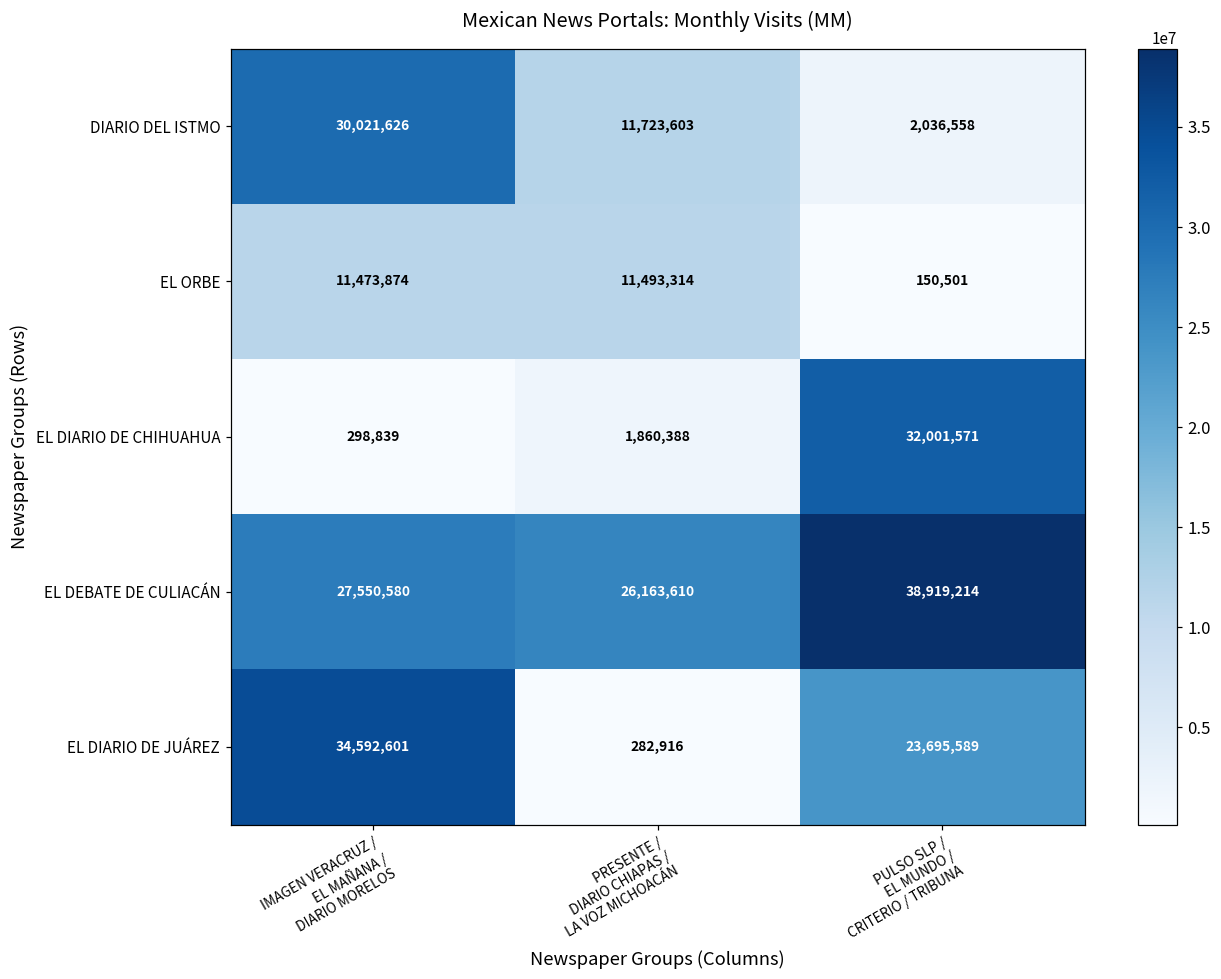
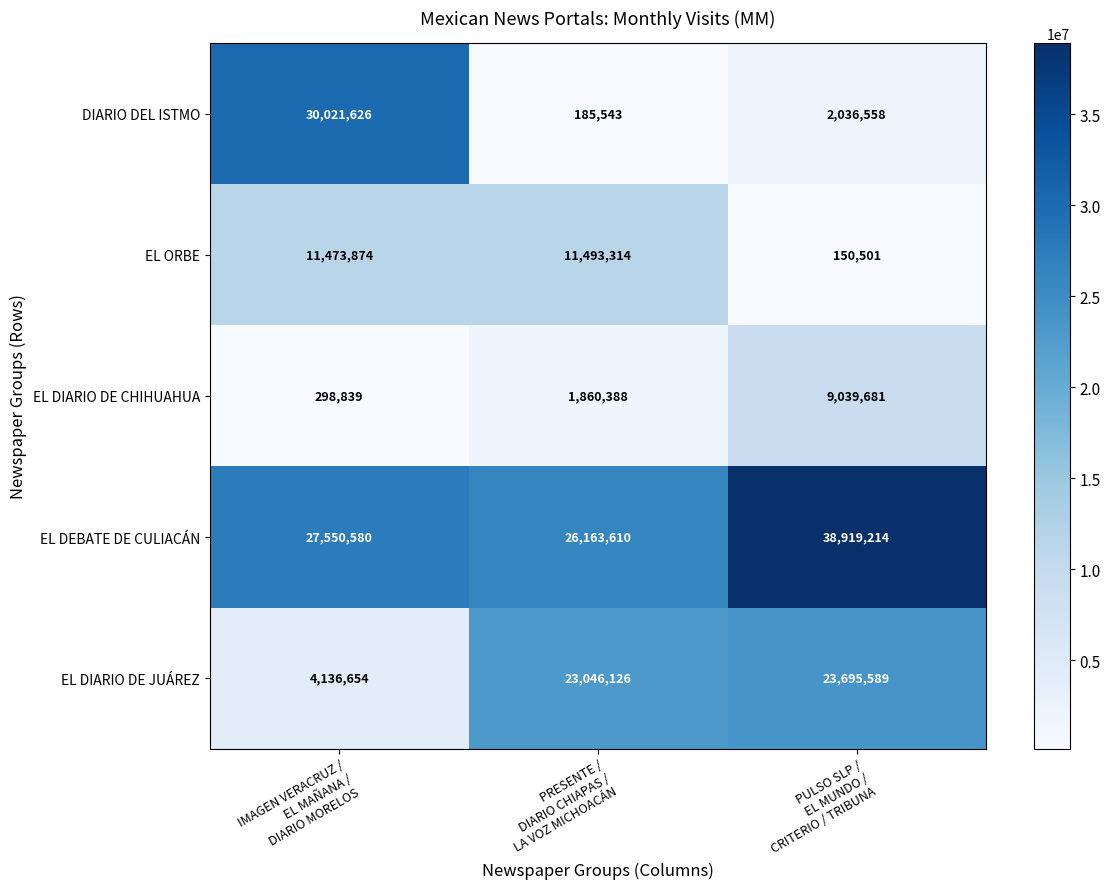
  {
    "DIARIO DEL ISTMO": {
      "IMAGEN VERACRUZ / EL MAÑANA / DIARIO MORELOS": "30,021,626",
-     "PRESENTE / DIARIO CHIAPAS / LA VOZ MICHOACÁN": "11,723,603",
+     "PRESENTE / DIARIO CHIAPAS / LA VOZ MICHOACÁN": "185,543",
      "PULSO SLP / EL MUNDO / CRITERIO / TRIBUNA": "2,036,558"
    },
    "EL ORBE": {
      "IMAGEN VERACRUZ / EL MAÑANA / DIARIO MORELOS": "11,473,874",
      "PRESENTE / DIARIO CHIAPAS / LA VOZ MICHOACÁN": "11,493,314",
      "PULSO SLP / EL MUNDO / CRITERIO / TRIBUNA": "150,501"
    },
    "EL DIARIO DE CHIHUAHUA": {
      "IMAGEN VERACRUZ / EL MAÑANA / DIARIO MORELOS": "298,839",
      "PRESENTE / DIARIO CHIAPAS / LA VOZ MICHOACÁN": "1,860,388",
-     "PULSO SLP / EL MUNDO / CRITERIO / TRIBUNA": "32,001,571"
+     "PULSO SLP / EL MUNDO / CRITERIO / TRIBUNA": "9,039,681"
    },
    "EL DEBATE DE CULIACÁN": {
      "IMAGEN VERACRUZ / EL MAÑANA / DIARIO MORELOS": "27,550,580",
      "PRESENTE / DIARIO CHIAPAS / LA VOZ MICHOACÁN": "26,163,610",
      "PULSO SLP / EL MUNDO / CRITERIO / TRIBUNA": "38,919,214"
    },
    "EL DIARIO DE JUÁREZ": {
-     "IMAGEN VERACRUZ / EL MAÑANA / DIARIO MORELOS": "34,592,601",
-     "PRESENTE / DIARIO CHIAPAS / LA VOZ MICHOACÁN": "282,916",
+     "IMAGEN VERACRUZ / EL MAÑANA / DIARIO MORELOS": "4,136,654",
+     "PRESENTE / DIARIO CHIAPAS / LA VOZ MICHOACÁN": "23,046,126",
      "PULSO SLP / EL MUNDO / CRITERIO / TRIBUNA": "23,695,589"
    }
  }
